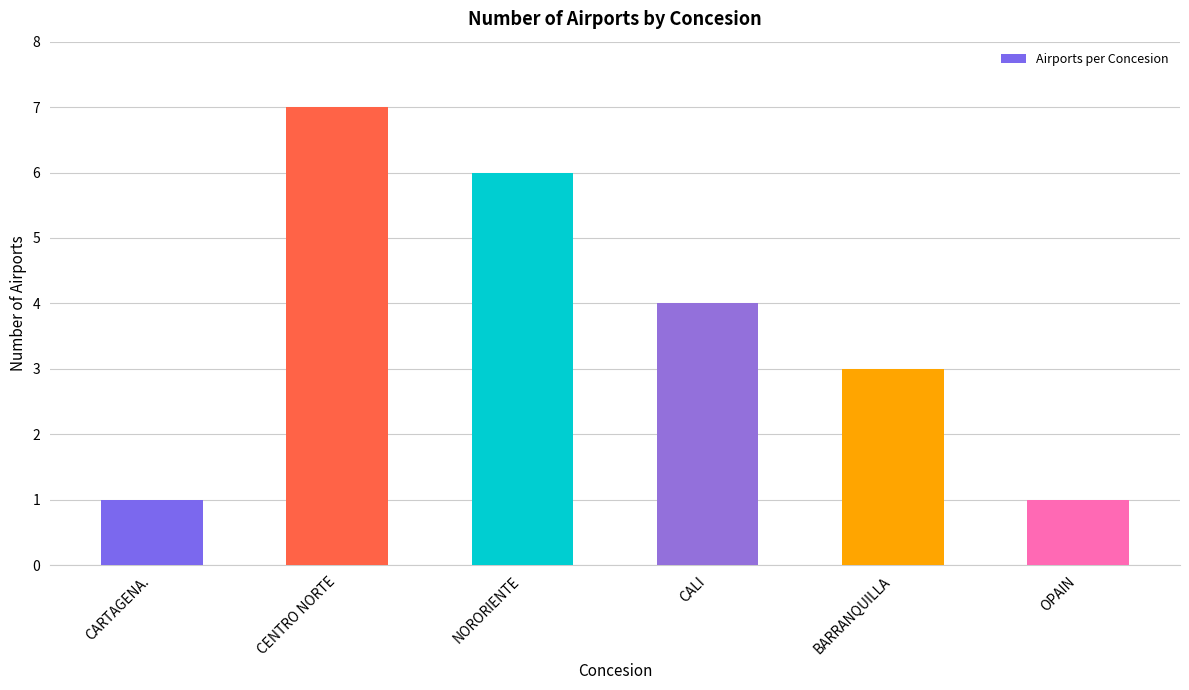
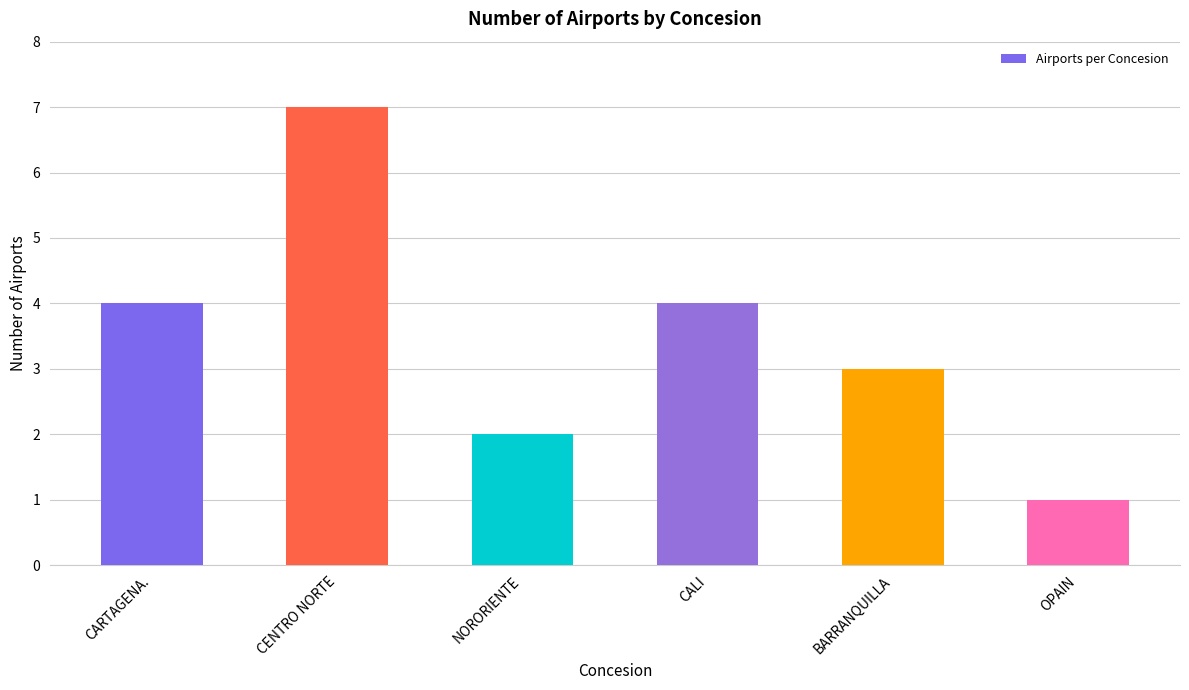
  {
-   "CARTAGENA.": 1,
+   "CARTAGENA.": 4,
    "CENTRO NORTE": 7,
-   "NORORIENTE": 6,
+   "NORORIENTE": 2,
    "CALI": 4,
    "BARRANQUILLA": 3,
    "OPAIN": 1
  }
